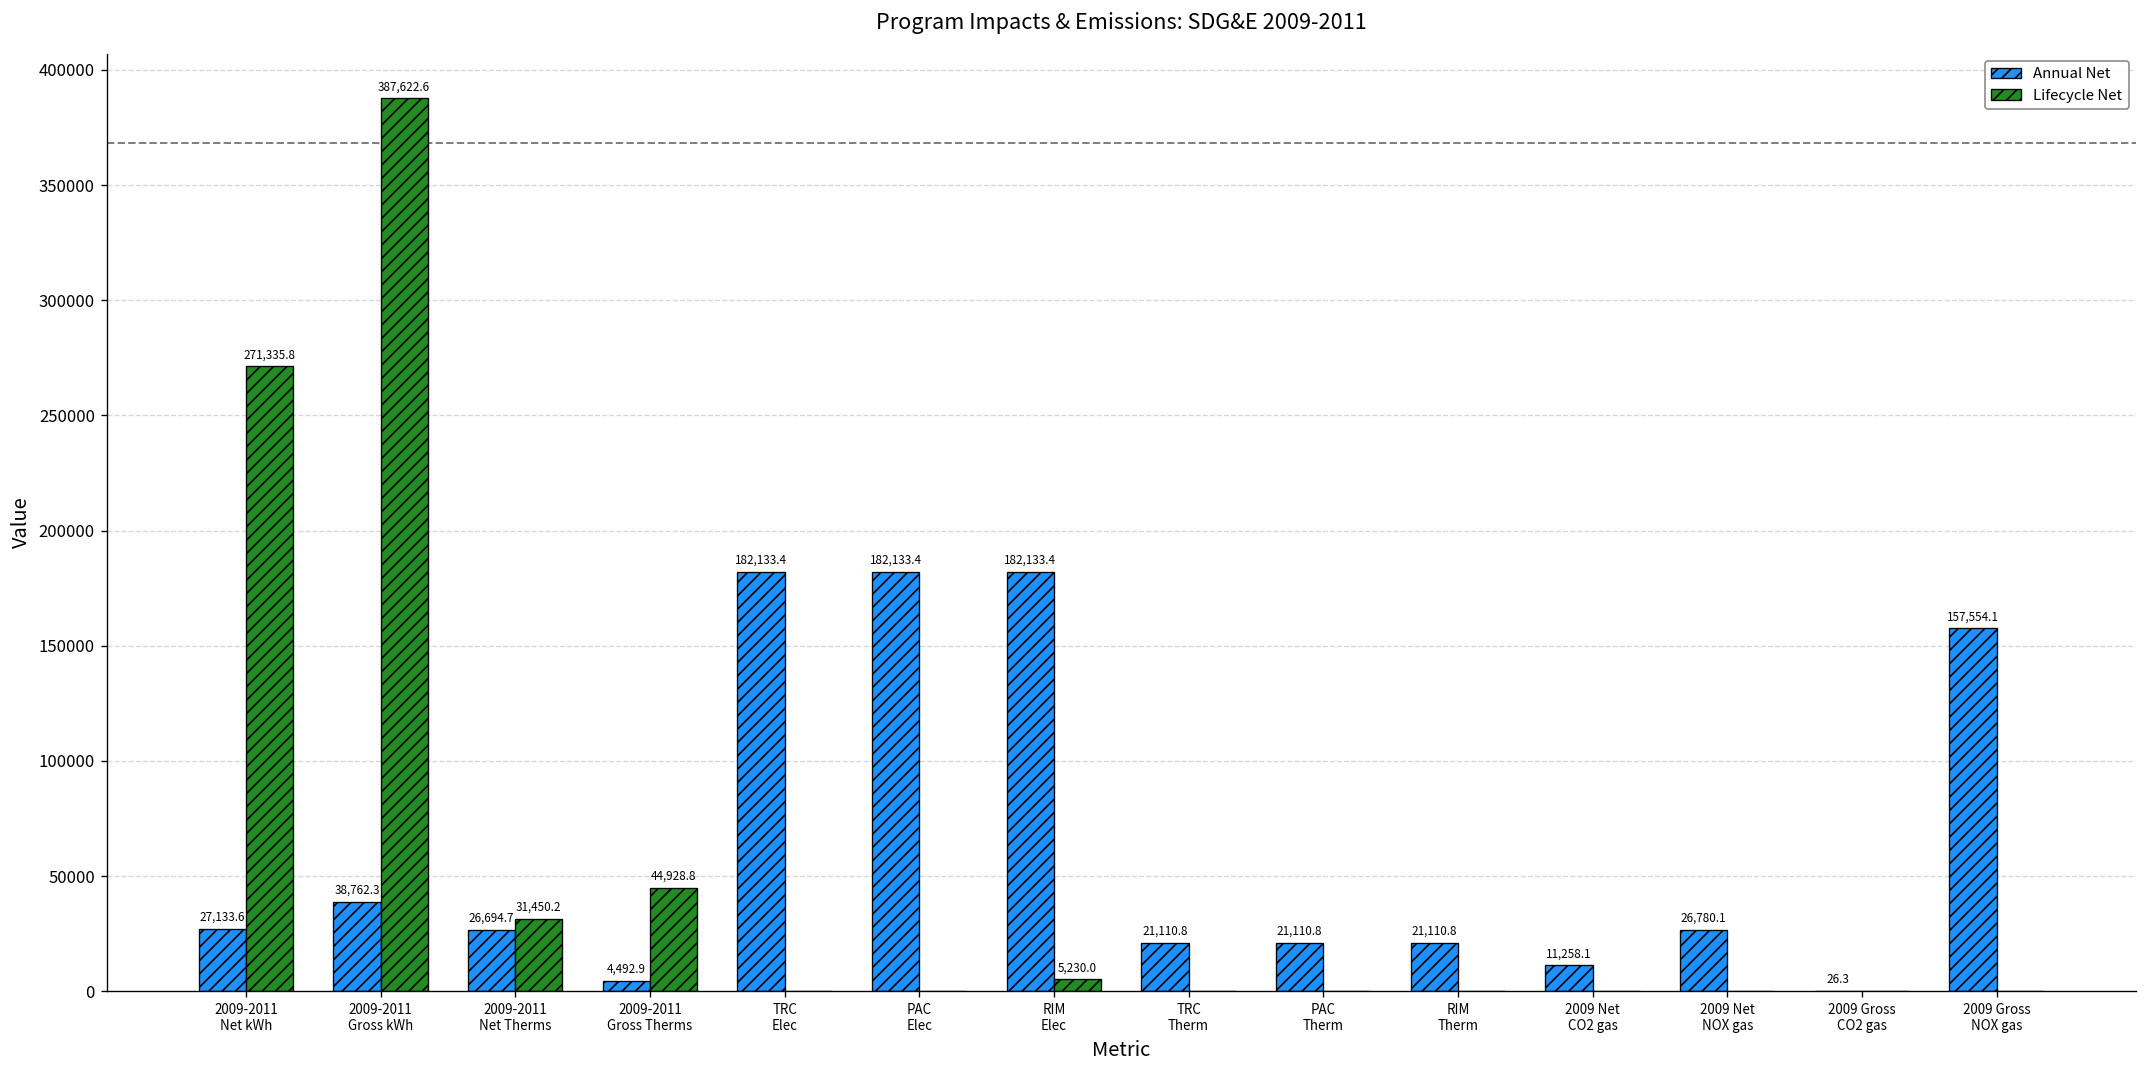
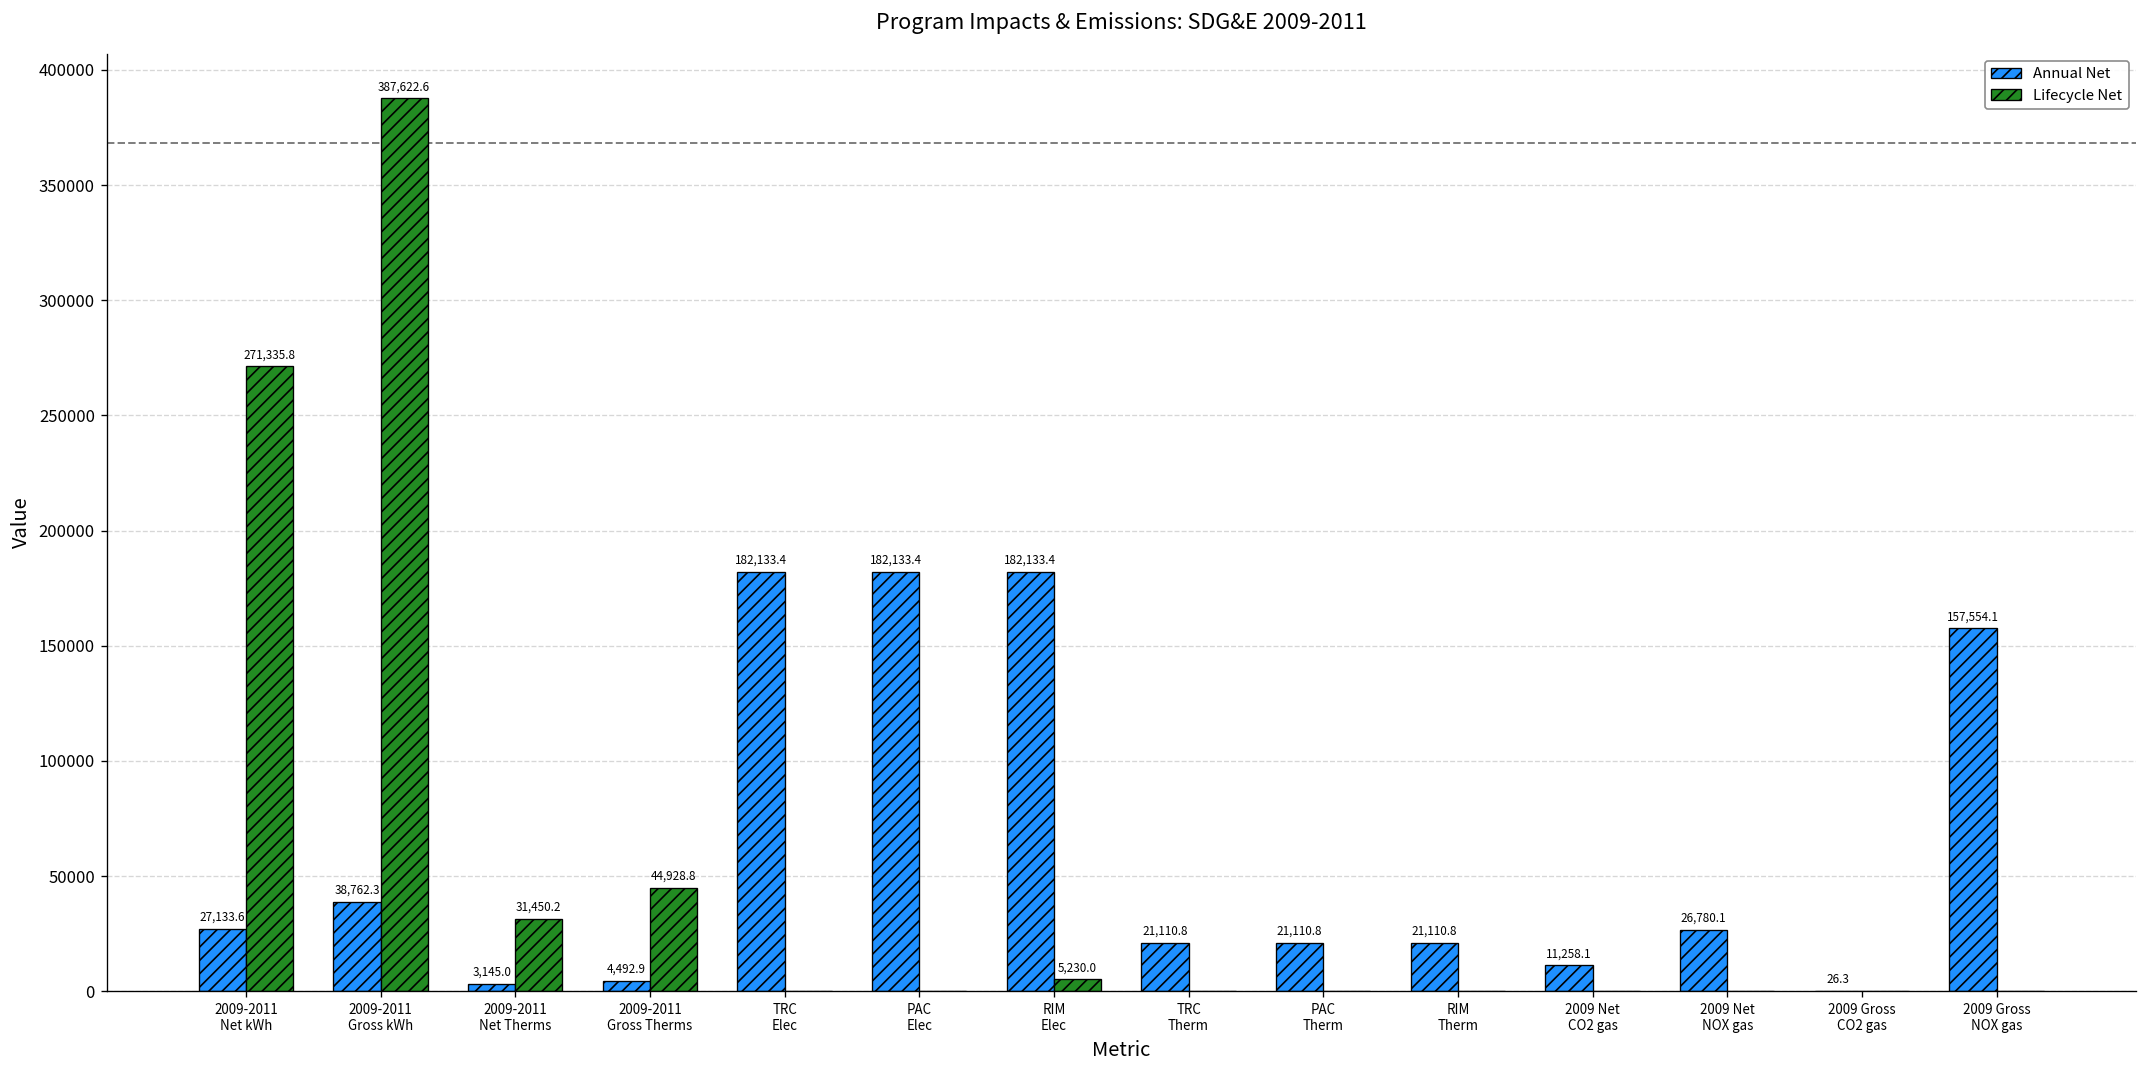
  {
    "Annual Net": {
      "2009-2011 Net kWh": "27,133.6",
      "2009-2011 Gross kWh": "38,762.3",
-     "2009-2011 Net Therms": "26,694.7",
+     "2009-2011 Net Therms": "3,145.0",
      "2009-2011 Gross Therms": "4,492.9",
      "TRC Elec": "182,133.4",
      "PAC Elec": "182,133.4",
      "RIM Elec": "182,133.4",
      "TRC Therm": "21,110.8",
      "PAC Therm": "21,110.8",
      "RIM Therm": "21,110.8",
      "2009 Net CO2 gas": "11,258.1",
      "2009 Net NOX gas": "26,780.1",
      "2009 Gross CO2 gas": "26.3",
      "2009 Gross NOX gas": "157,554.1"
    },
    "Lifecycle Net": {
      "2009-2011 Net kWh": "271,335.8",
      "2009-2011 Gross kWh": "387,622.6",
      "2009-2011 Net Therms": "31,450.2",
      "2009-2011 Gross Therms": "44,928.8",
      "RIM Elec": "5,230.0"
    }
  }
